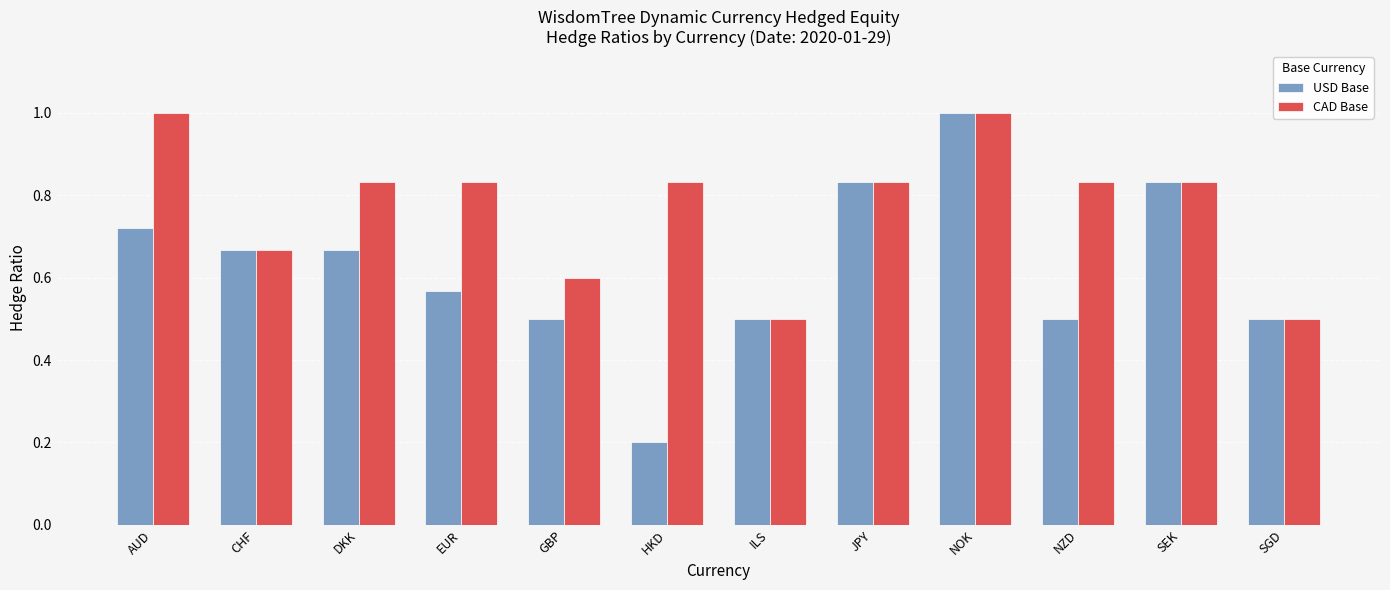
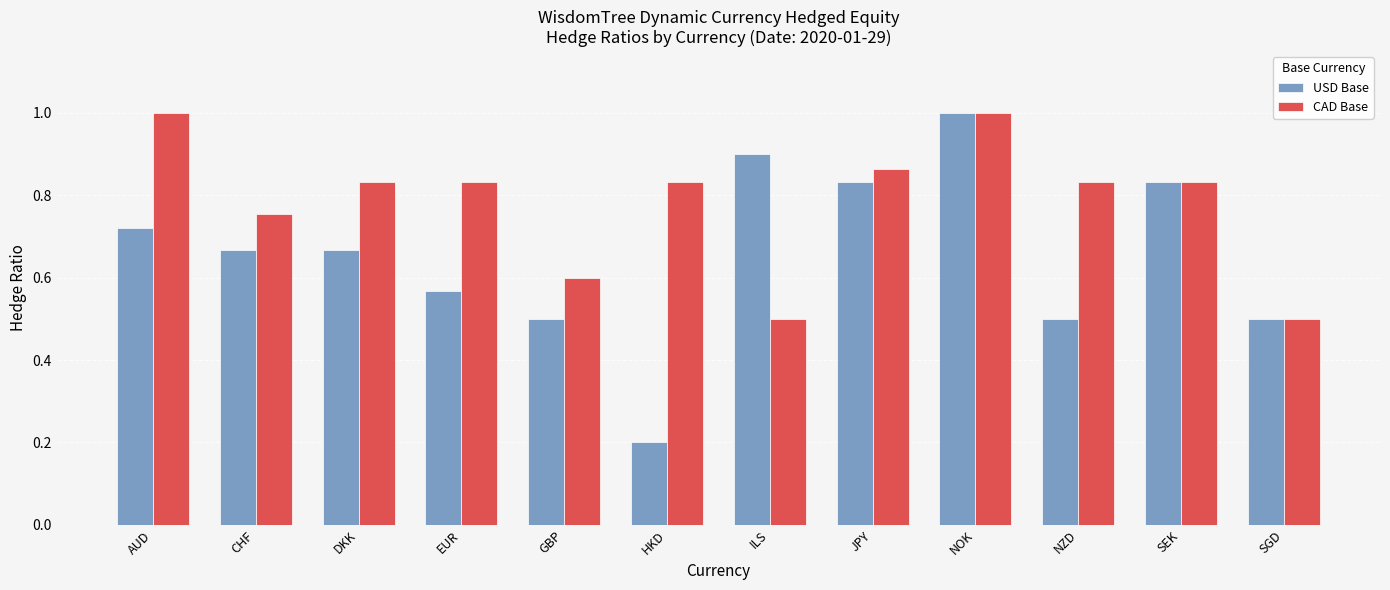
  {
    "USD Base": {
      "AUD": 0.72,
      "CHF": 0.67,
      "DKK": 0.67,
      "EUR": 0.57,
      "GBP": 0.5,
      "HKD": 0.2,
-     "ILS": 0.5,
+     "ILS": 0.9,
      "JPY": 0.83,
      "NOK": 1.0,
      "NZD": 0.5,
      "SEK": 0.83,
      "SGD": 0.5
    },
    "CAD Base": {
      "AUD": 1.00,
-     "CHF": 0.67,
+     "CHF": 0.75,
      "DKK": 0.83,
      "EUR": 0.83,
      "GBP": 0.60,
      "HKD": 0.83,
      "ILS": 0.50,
-     "JPY": 0.83,
+     "JPY": 0.86,
      "NOK": 1.00,
      "NZD": 0.83,
      "SEK": 0.83,
      "SGD": 0.50
    }
  }
